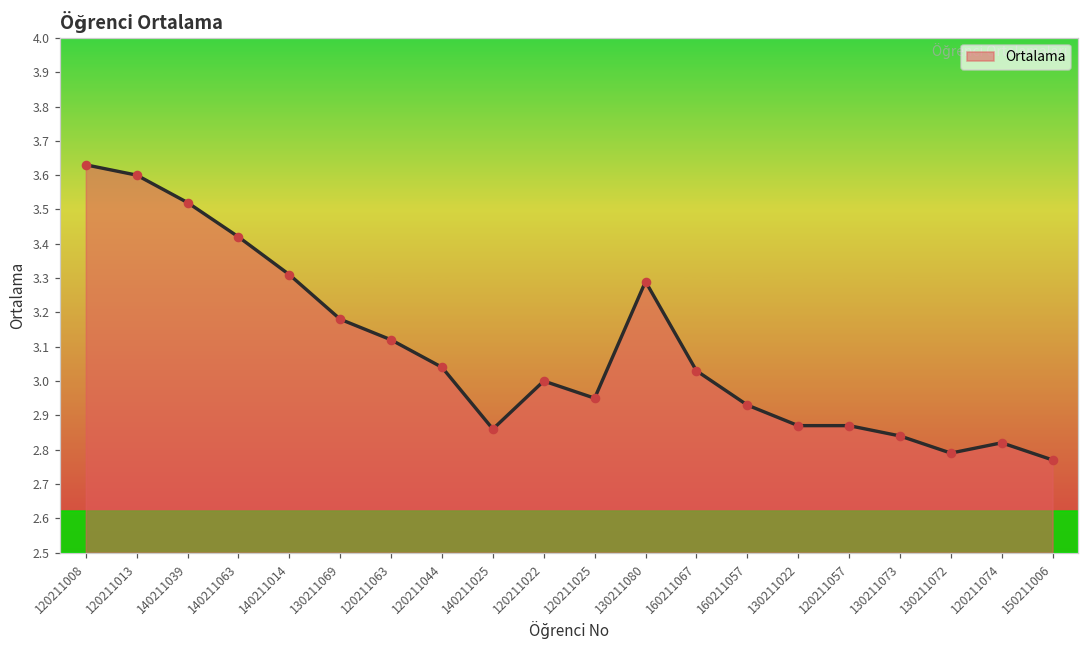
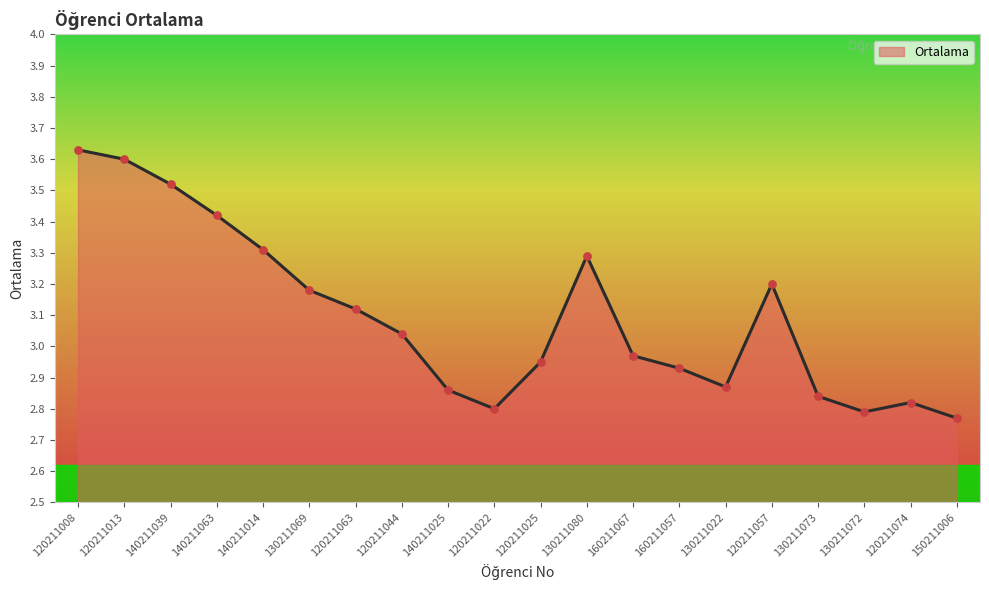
  {
    "120211008": 3.63,
    "120211013": 3.60,
    "140211039": 3.52,
    "140211063": 3.42,
    "140211014": 3.31,
    "130211069": 3.18,
    "120211063": 3.12,
    "120211044": 3.04,
    "140211025": 2.86,
-   "120211022": 3.0,
+   "120211022": 2.8,
    "120211025": 2.95,
    "130211080": 3.29,
-   "160211067": 3.03,
+   "160211067": 2.97,
    "160211057": 2.93,
    "130211022": 2.87,
-   "120211057": 2.87,
+   "120211057": 3.20,
    "130211073": 2.84,
    "130211072": 2.79,
    "120211074": 2.82,
    "150211006": 2.77
  }
